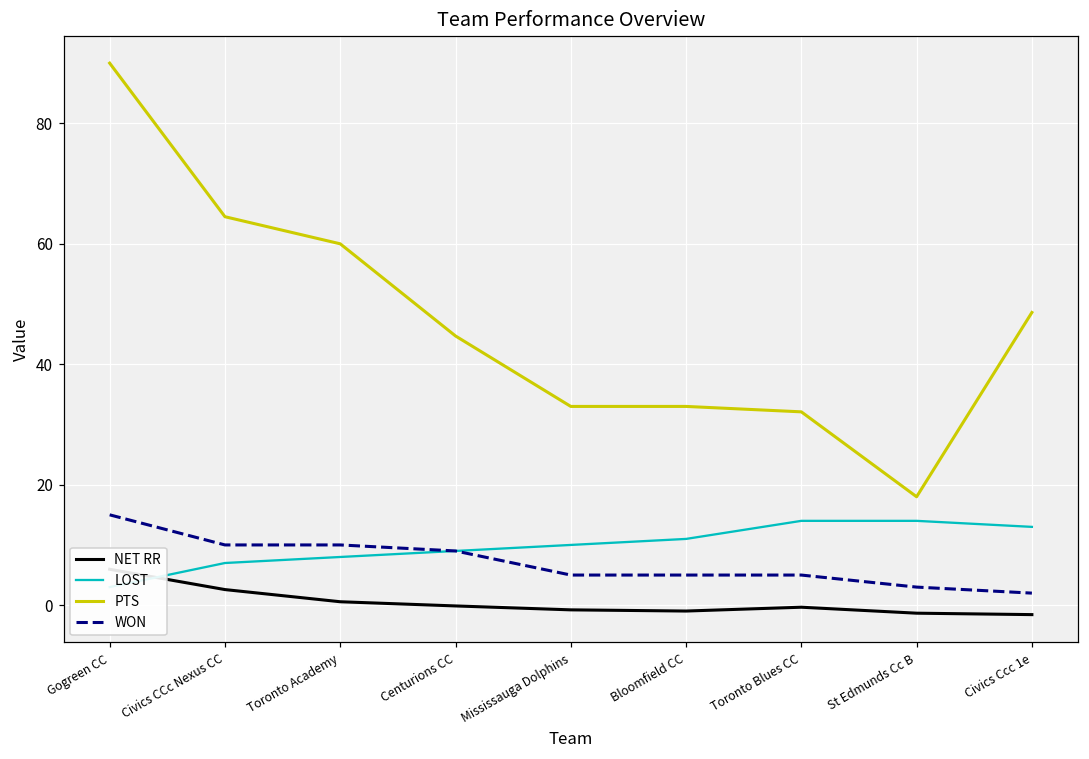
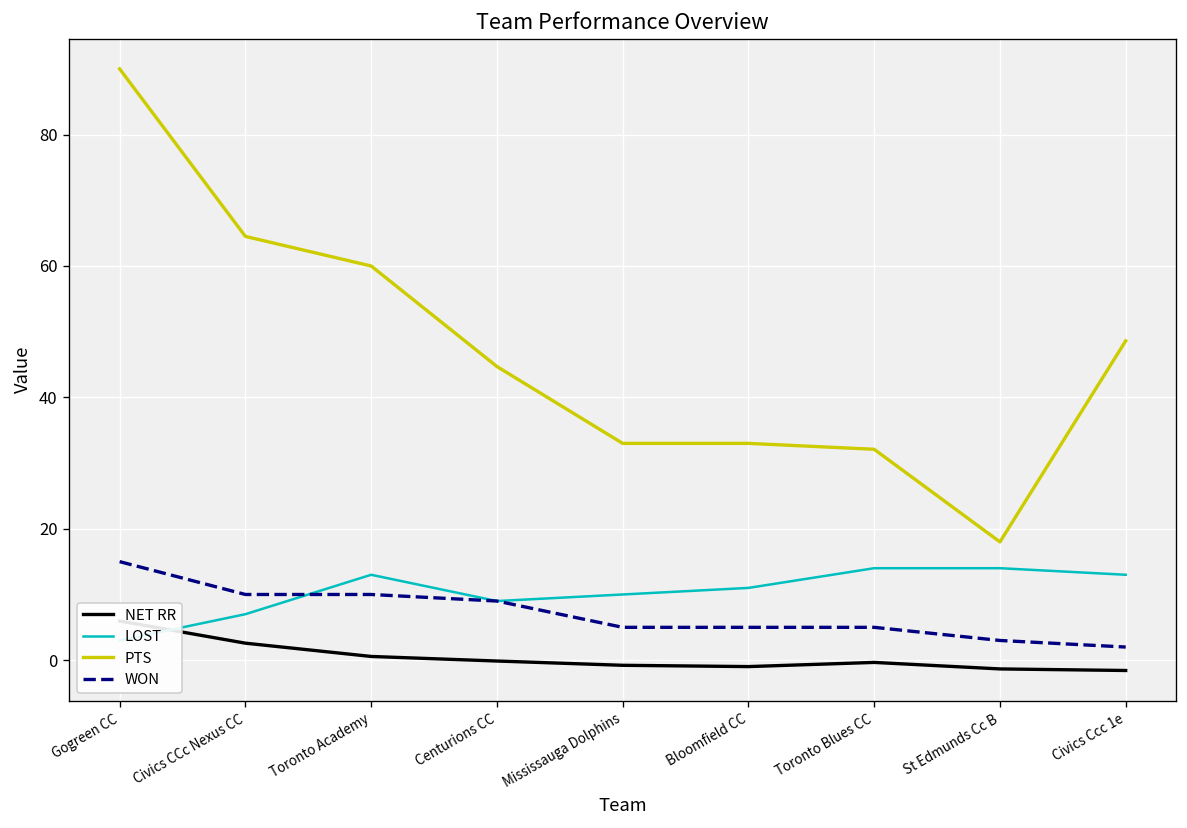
  {
    "NET RR": {
      "Civics CCc Nexus CC": 3,
      "Toronto Academy": 1,
      "Centurions CC": 0,
      "Mississauga Dolphins": -1,
      "Bloomfield CC": -1,
      "Toronto Blues CC": 0,
      "St Edmunds Cc B": -1,
      "Civics Ccc 1e": -2
    },
    "LOST": {
      "Civics CCc Nexus CC": 7,
-     "Toronto Academy": 8,
+     "Toronto Academy": 13,
      "Mississauga Dolphins": 10,
      "Bloomfield CC": 11,
      "Toronto Blues CC": 14,
      "St Edmunds Cc B": 14,
      "Civics Ccc 1e": 13
    },
    "PTS": {
      "Gogreen CC": 90,
      "Civics CCc Nexus CC": 65,
      "Toronto Academy": 60,
      "Centurions CC": 45,
      "Mississauga Dolphins": 33,
      "Bloomfield CC": 33,
      "Toronto Blues CC": 32,
      "St Edmunds Cc B": 18,
      "Civics Ccc 1e": 49
    },
    "WON": {
      "Gogreen CC": 15,
      "Civics CCc Nexus CC": 10,
      "Toronto Academy": 10,
      "Mississauga Dolphins": 5,
      "Bloomfield CC": 5,
      "Toronto Blues CC": 5,
      "St Edmunds Cc B": 3,
      "Civics Ccc 1e": 2
    }
  }
